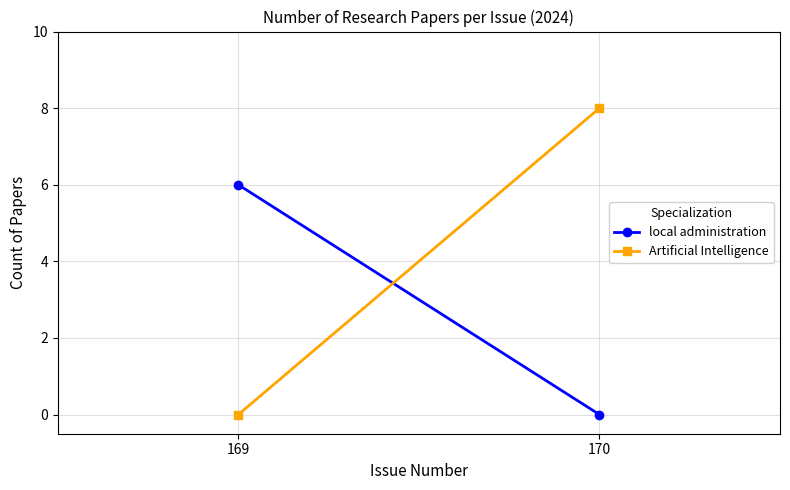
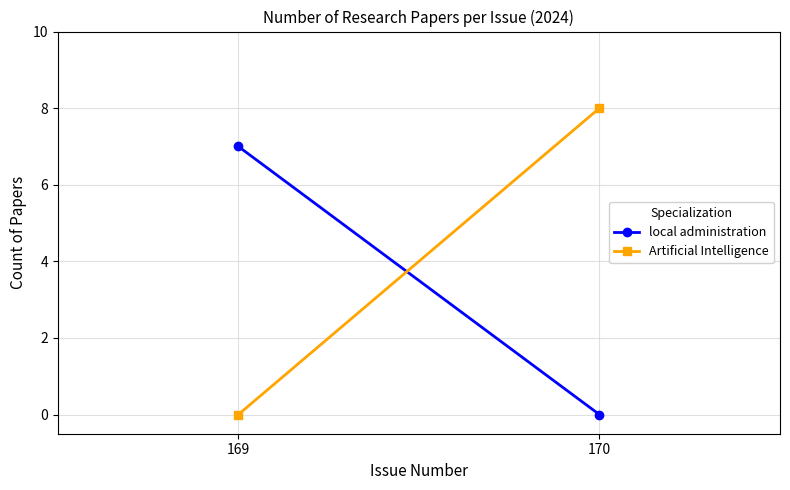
  {
    "local administration": {
-     "169": 6,
+     "169": 7,
      "170": 0
    },
    "Artificial Intelligence": {
      "169": 0,
      "170": 8
    }
  }
